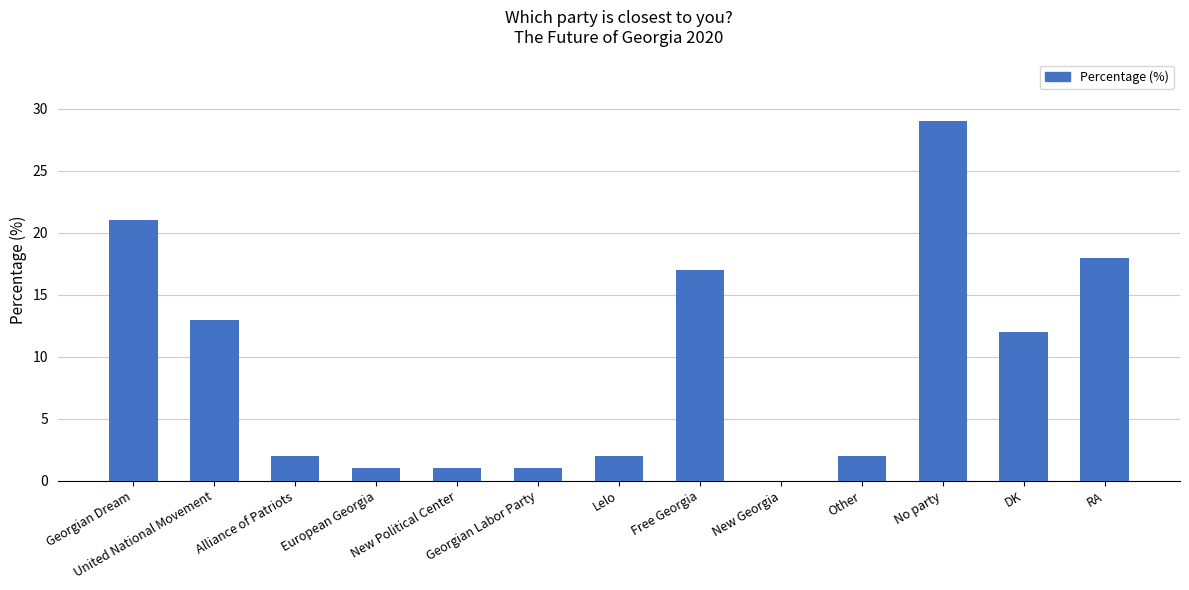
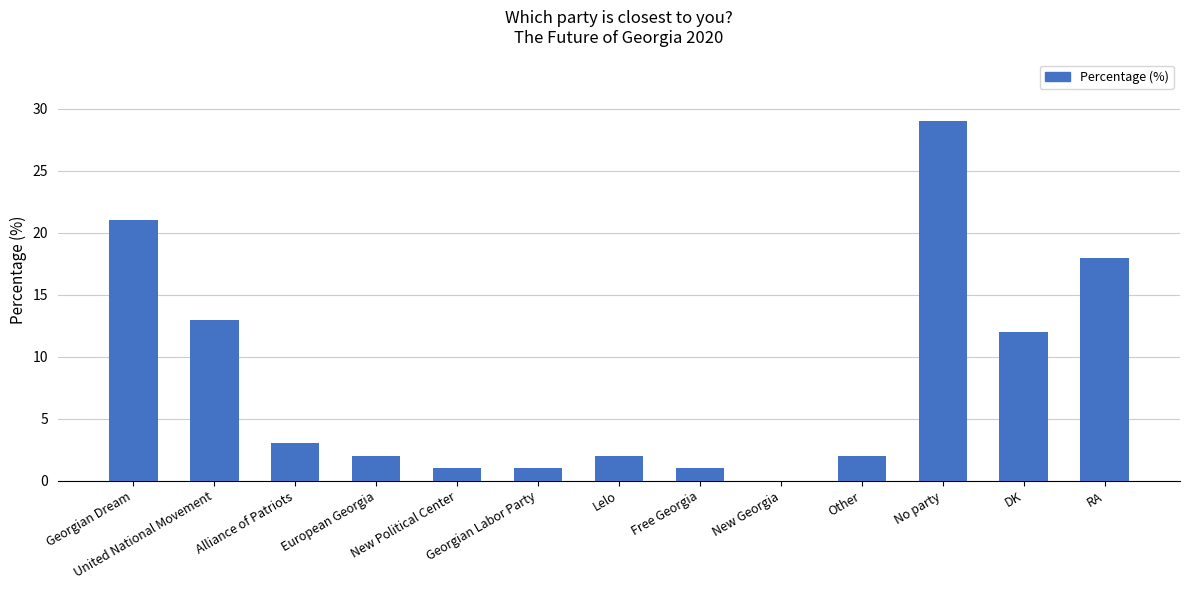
  {
    "Georgian Dream": 21,
    "United National Movement": 13,
-   "Alliance of Patriots": 2,
-   "European Georgia": 1,
+   "Alliance of Patriots": 3,
+   "European Georgia": 2,
    "New Political Center": 1,
    "Georgian Labor Party": 1,
    "Lelo": 2,
-   "Free Georgia": 17,
+   "Free Georgia": 1,
    "New Georgia": 0,
    "Other": 2,
    "No party": 29,
    "DK": 12,
    "RA": 18
  }
